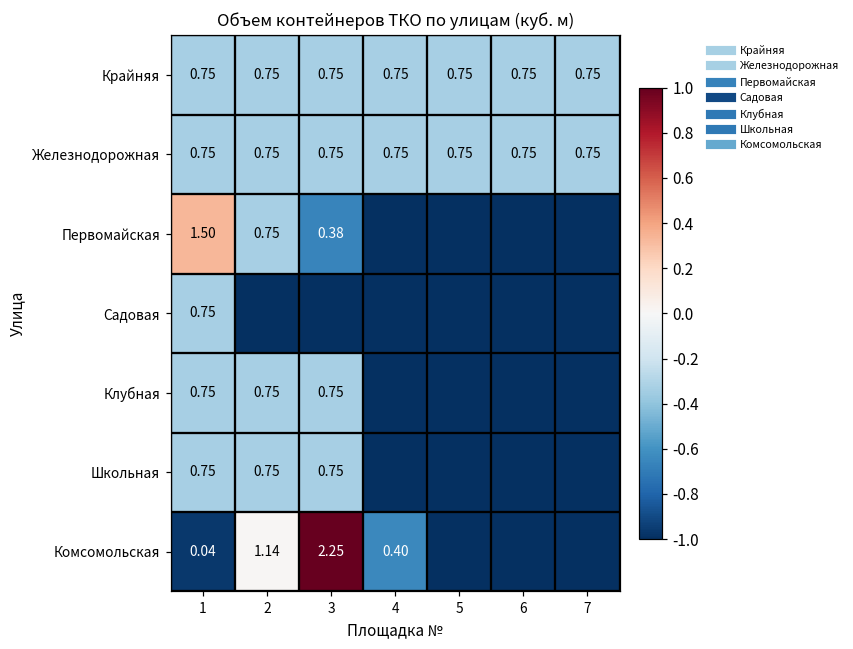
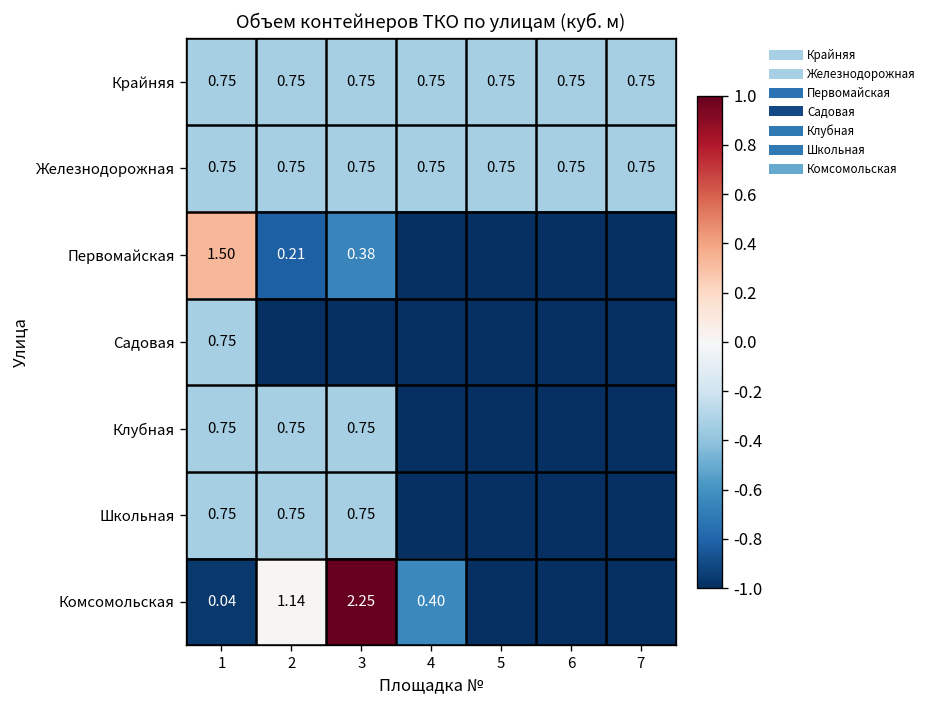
  {
    "Крайняя": {
      "1": 0.75,
      "2": 0.75,
      "3": 0.75,
      "4": 0.75,
      "5": 0.75,
      "6": 0.75,
      "7": 0.75
    },
    "Железнодорожная": {
      "1": 0.75,
      "2": 0.75,
      "3": 0.75,
      "4": 0.75,
      "5": 0.75,
      "6": 0.75,
      "7": 0.75
    },
    "Первомайская": {
      "1": 1.50,
-     "2": 0.75,
+     "2": 0.21,
      "3": 0.38
    },
    "Садовая": {
      "1": 0.75
    },
    "Клубная": {
      "1": 0.75,
      "2": 0.75,
      "3": 0.75
    },
    "Школьная": {
      "1": 0.75,
      "2": 0.75,
      "3": 0.75
    },
    "Комсомольская": {
      "1": 0.04,
      "2": 1.14,
      "3": 2.25,
      "4": 0.40
    }
  }
